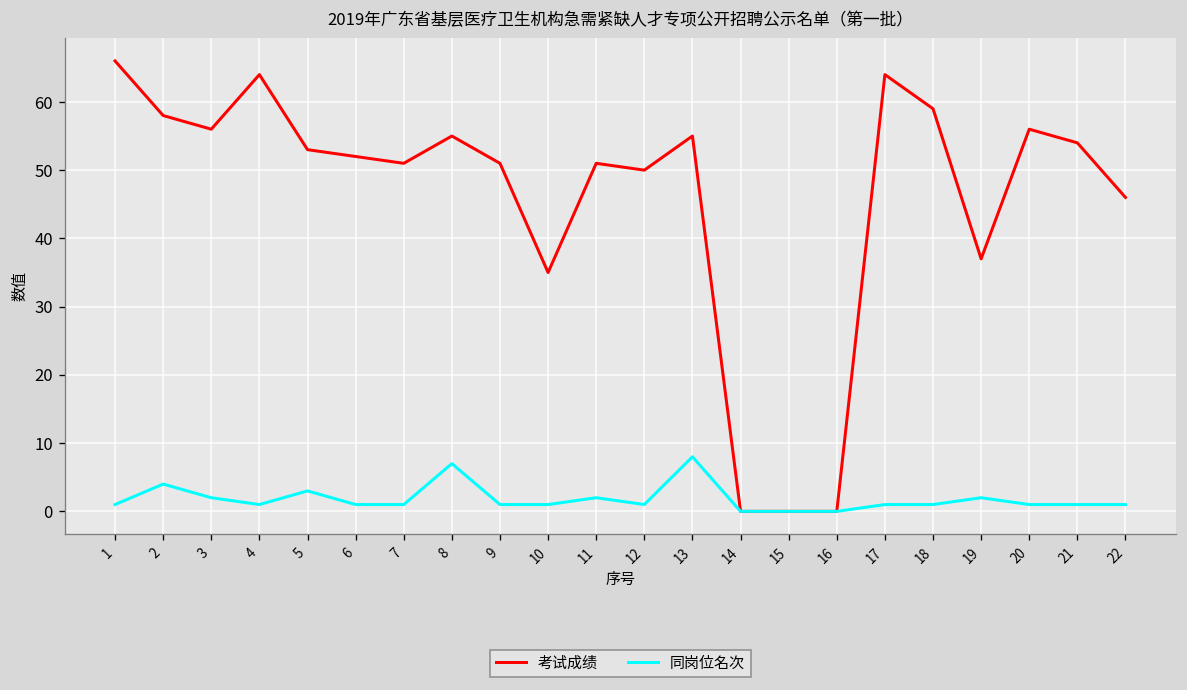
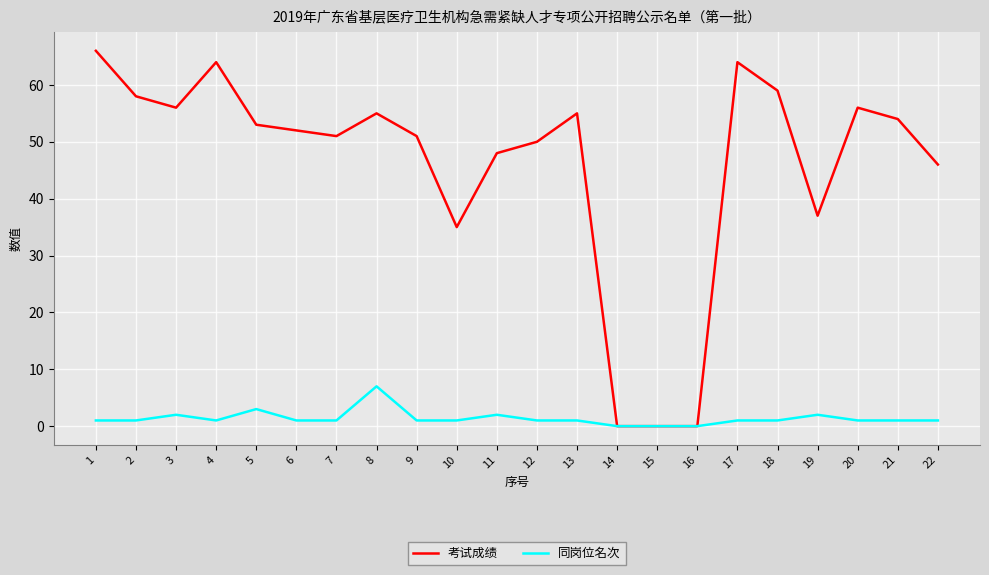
  {
    "考试成绩": {
      "1": 66,
      "2": 58,
      "3": 56,
      "4": 64,
      "5": 53,
      "6": 52,
      "7": 51,
      "8": 55,
      "9": 51,
      "10": 35,
-     "11": 51,
+     "11": 48,
      "12": 50,
      "13": 55,
      "17": 64,
      "18": 59,
      "19": 37,
      "20": 56,
      "21": 54,
      "22": 46
    },
    "同岗位名次": {
      "1": 1,
-     "2": 4,
+     "2": 1,
      "3": 2,
      "4": 1,
      "5": 3,
      "6": 1,
      "7": 1,
      "8": 7,
      "9": 1,
      "10": 1,
      "11": 2,
      "12": 1,
-     "13": 8,
+     "13": 1,
      "17": 1,
      "18": 1,
      "19": 2,
      "20": 1,
      "21": 1,
      "22": 1
    }
  }
